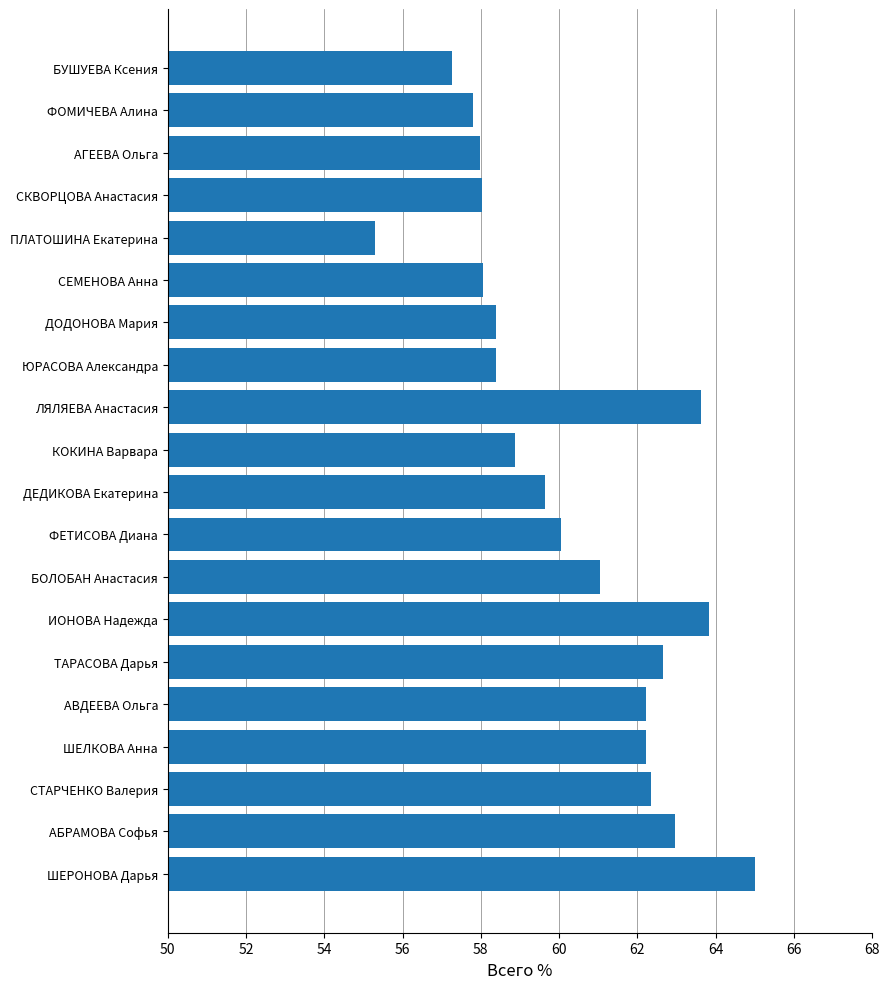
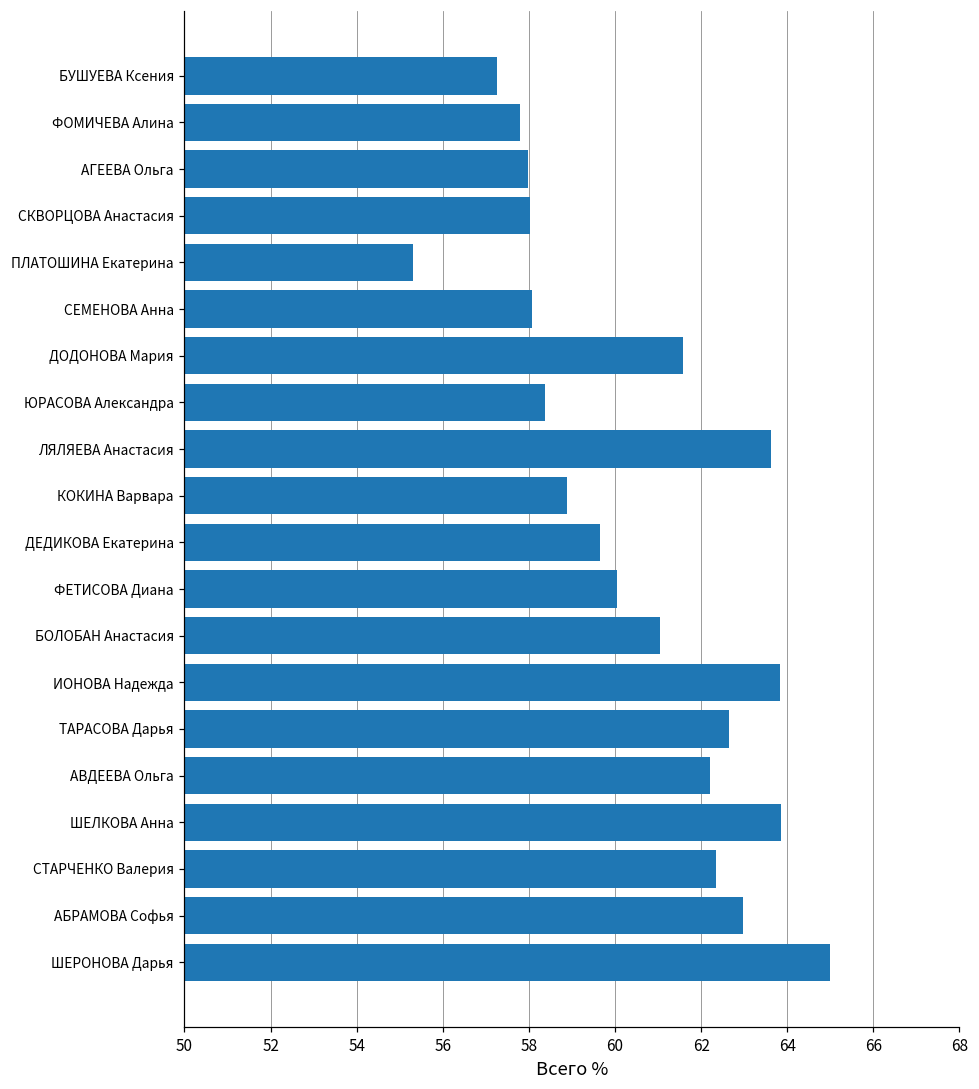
  {
    "БУШУЕВА Ксения": 57.3,
    "ФОМИЧЕВА Алина": 57.8,
    "АГЕЕВА Ольга": 58.0,
    "СКВОРЦОВА Анастасия": 58.0,
    "ПЛАТОШИНА Екатерина": 55.3,
    "СЕМЕНОВА Анна": 58.1,
-   "ДОДОНОВА Мария": 58.4,
+   "ДОДОНОВА Мария": 61.6,
    "ЮРАСОВА Александра": 58.4,
    "ЛЯЛЯЕВА Анастасия": 63.6,
    "КОКИНА Варвара": 58.9,
    "ДЕДИКОВА Екатерина": 59.6,
    "ФЕТИСОВА Диана": 60.0,
    "БОЛОБАН Анастасия": 61.0,
    "ИОНОВА Надежда": 63.8,
    "ТАРАСОВА Дарья": 62.7,
    "АВДЕЕВА Ольга": 62.2,
-   "ШЕЛКОВА Анна": 62.2,
+   "ШЕЛКОВА Анна": 63.9,
    "СТАРЧЕНКО Валерия": 62.3,
    "АБРАМОВА Софья": 63.0,
    "ШЕРОНОВА Дарья": 65.0
  }
